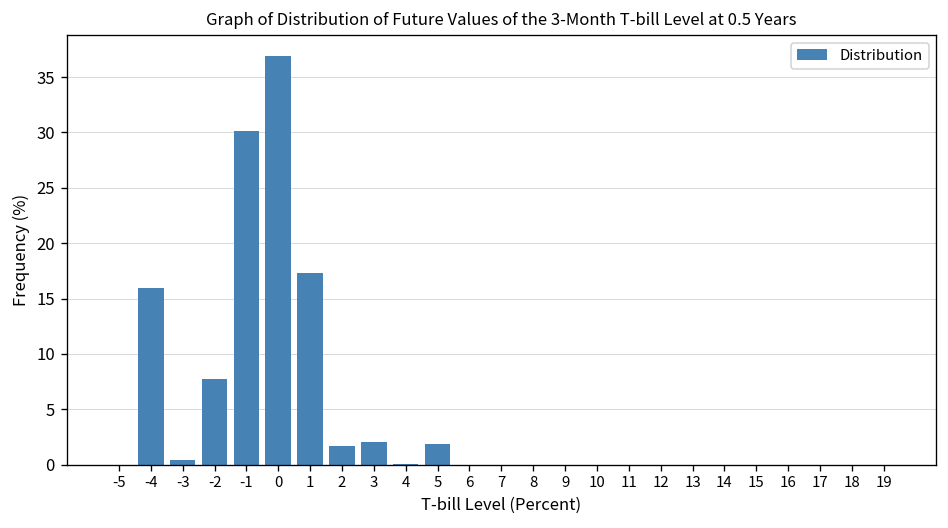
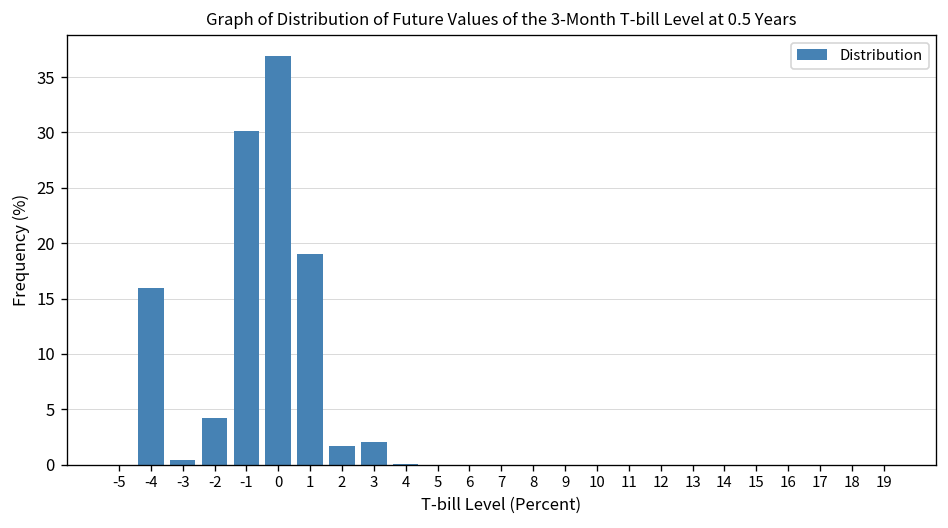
  {
    "-5": 0,
    "-4": 16,
    "-3": 0,
-   "-2": 8,
+   "-2": 4,
    "-1": 30,
    "0": 37,
-   "1": 17,
+   "1": 19,
    "2": 2,
    "3": 2,
-   "5": 2,
+   "5": 0,
    "7": 0,
    "8": 0,
    "9": 0,
    "10": 0,
    "11": 0,
    "12": 0,
    "13": 0,
    "14": 0,
    "15": 0,
    "16": 0,
    "17": 0,
    "18": 0,
    "19": 0
  }
